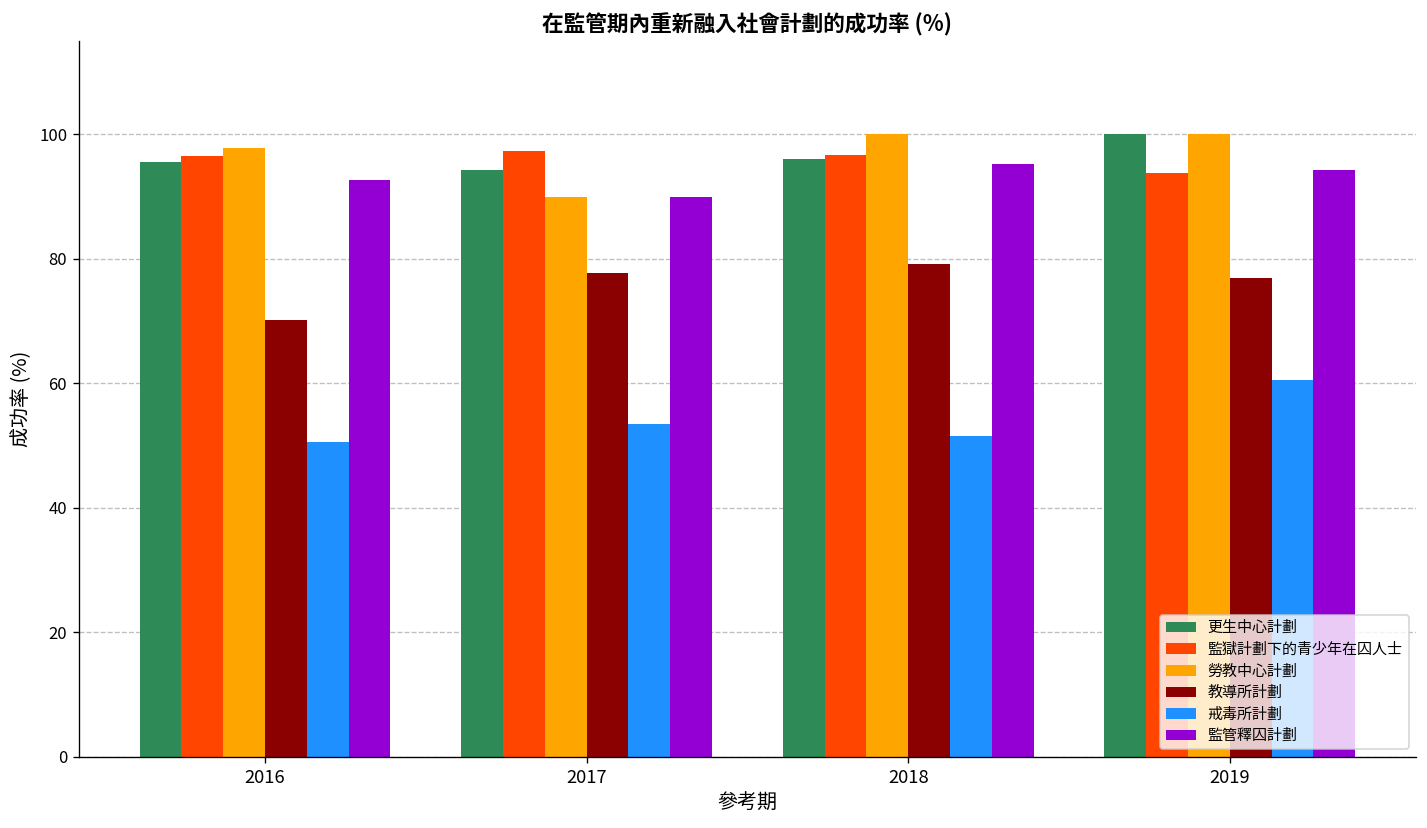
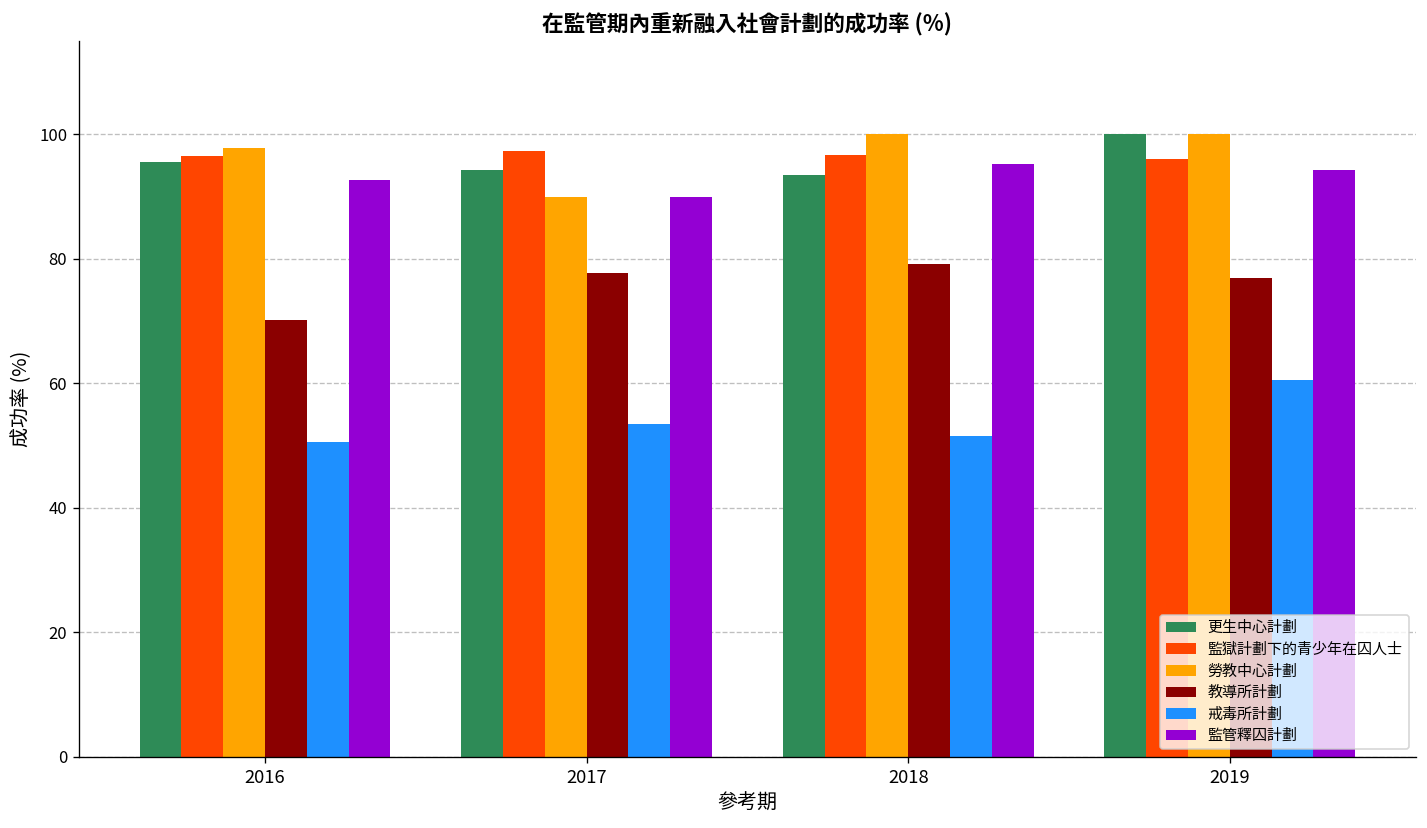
  {
    "更生中心計劃": {
      "2016": 96,
      "2017": 94,
-     "2018": 96,
+     "2018": 94,
      "2019": 100
    },
    "監獄計劃下的青少年在囚人士": {
      "2016": 97,
      "2017": 97,
      "2018": 97,
-     "2019": 94
+     "2019": 96
    },
    "勞教中心計劃": {
      "2016": 98,
      "2017": 90,
      "2018": 100,
      "2019": 100
    },
    "教導所計劃": {
      "2016": 70,
      "2017": 78,
      "2018": 79,
      "2019": 77
    },
    "戒毒所計劃": {
      "2016": 51,
      "2017": 53,
      "2018": 52,
      "2019": 61
    },
    "監管釋囚計劃": {
      "2016": 93,
      "2017": 90,
      "2018": 95,
      "2019": 94
    }
  }
